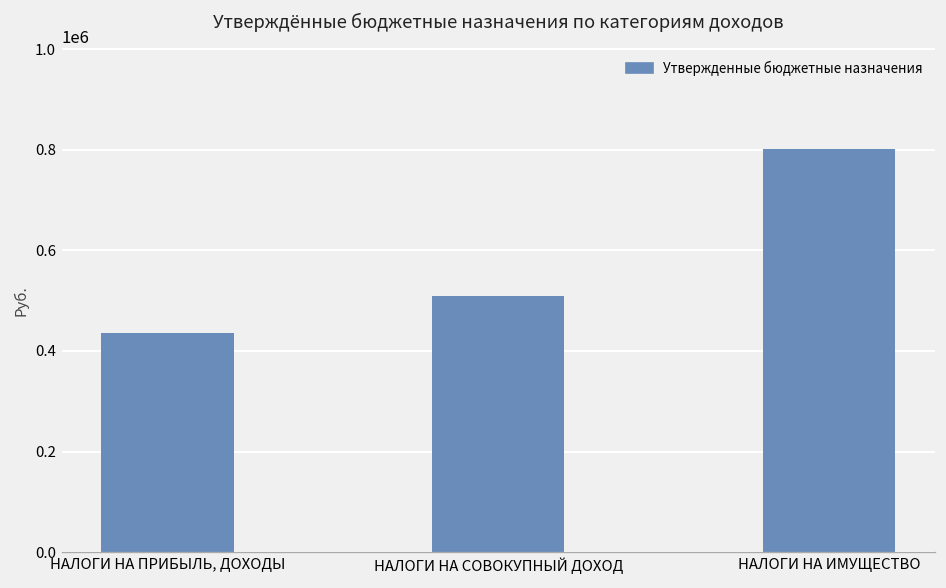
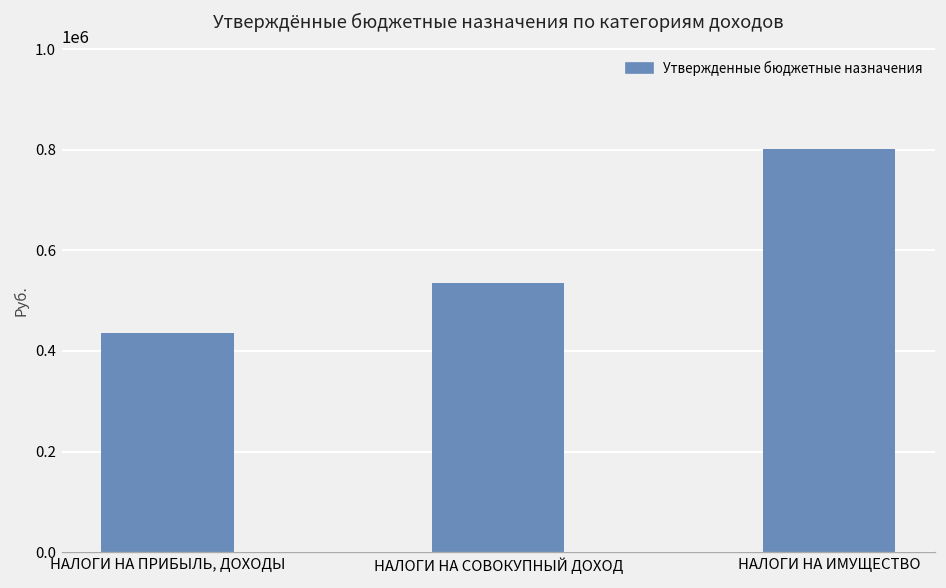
  {
    "НАЛОГИ НА ПРИБЫЛЬ, ДОХОДЫ": 440000,
-   "НАЛОГИ НА СОВОКУПНЫЙ ДОХОД": 510000,
+   "НАЛОГИ НА СОВОКУПНЫЙ ДОХОД": 530000,
    "НАЛОГИ НА ИМУЩЕСТВО": 800000
  }
